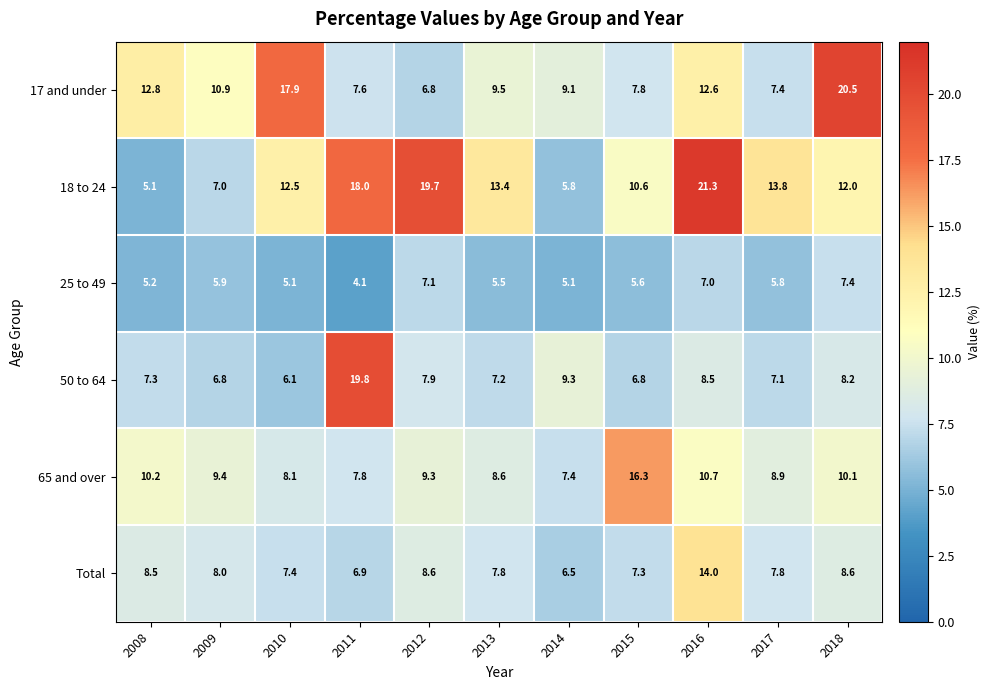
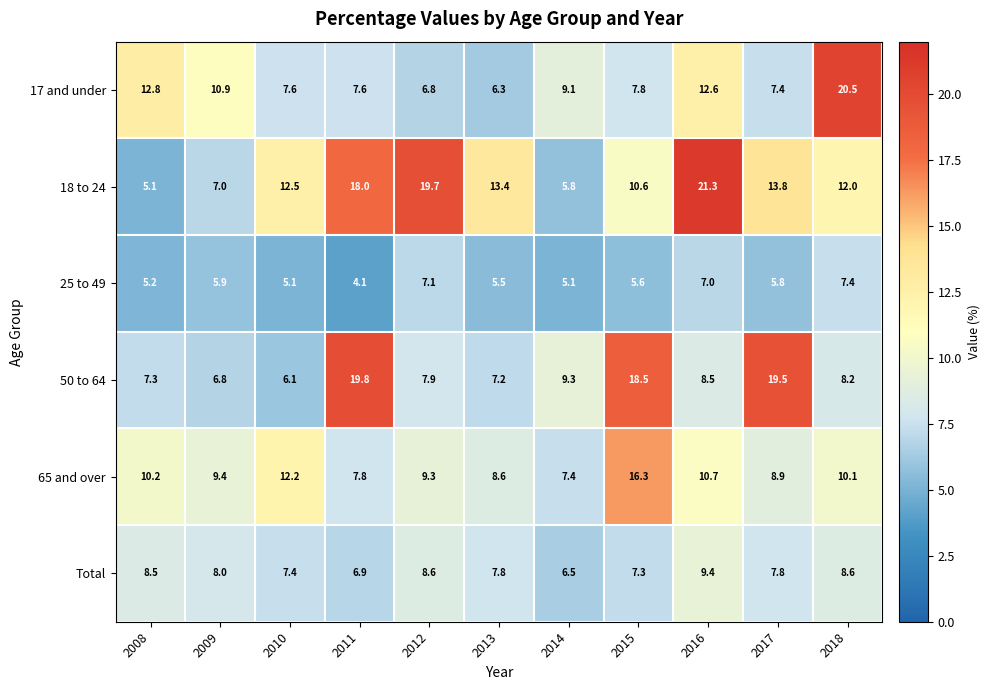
  {
    "17 and under": {
      "2008": 12.8,
      "2009": 10.9,
-     "2010": 17.9,
+     "2010": 7.6,
      "2011": 7.6,
      "2012": 6.8,
-     "2013": 9.5,
+     "2013": 6.3,
      "2014": 9.1,
      "2015": 7.8,
      "2016": 12.6,
      "2017": 7.4,
      "2018": 20.5
    },
    "18 to 24": {
      "2008": 5.1,
      "2009": 7.0,
      "2010": 12.5,
      "2011": 18.0,
      "2012": 19.7,
      "2013": 13.4,
      "2014": 5.8,
      "2015": 10.6,
      "2016": 21.3,
      "2017": 13.8,
      "2018": 12.0
    },
    "25 to 49": {
      "2008": 5.2,
      "2009": 5.9,
      "2010": 5.1,
      "2011": 4.1,
      "2012": 7.1,
      "2013": 5.5,
      "2014": 5.1,
      "2015": 5.6,
      "2016": 7.0,
      "2017": 5.8,
      "2018": 7.4
    },
    "50 to 64": {
      "2008": 7.3,
      "2009": 6.8,
      "2010": 6.1,
      "2011": 19.8,
      "2012": 7.9,
      "2013": 7.2,
      "2014": 9.3,
-     "2015": 6.8,
+     "2015": 18.5,
      "2016": 8.5,
-     "2017": 7.1,
+     "2017": 19.5,
      "2018": 8.2
    },
    "65 and over": {
      "2008": 10.2,
      "2009": 9.4,
-     "2010": 8.1,
+     "2010": 12.2,
      "2011": 7.8,
      "2012": 9.3,
      "2013": 8.6,
      "2014": 7.4,
      "2015": 16.3,
      "2016": 10.7,
      "2017": 8.9,
      "2018": 10.1
    },
    "Total": {
      "2008": 8.5,
      "2009": 8.0,
      "2010": 7.4,
      "2011": 6.9,
      "2012": 8.6,
      "2013": 7.8,
      "2014": 6.5,
      "2015": 7.3,
-     "2016": 14.0,
+     "2016": 9.4,
      "2017": 7.8,
      "2018": 8.6
    }
  }
